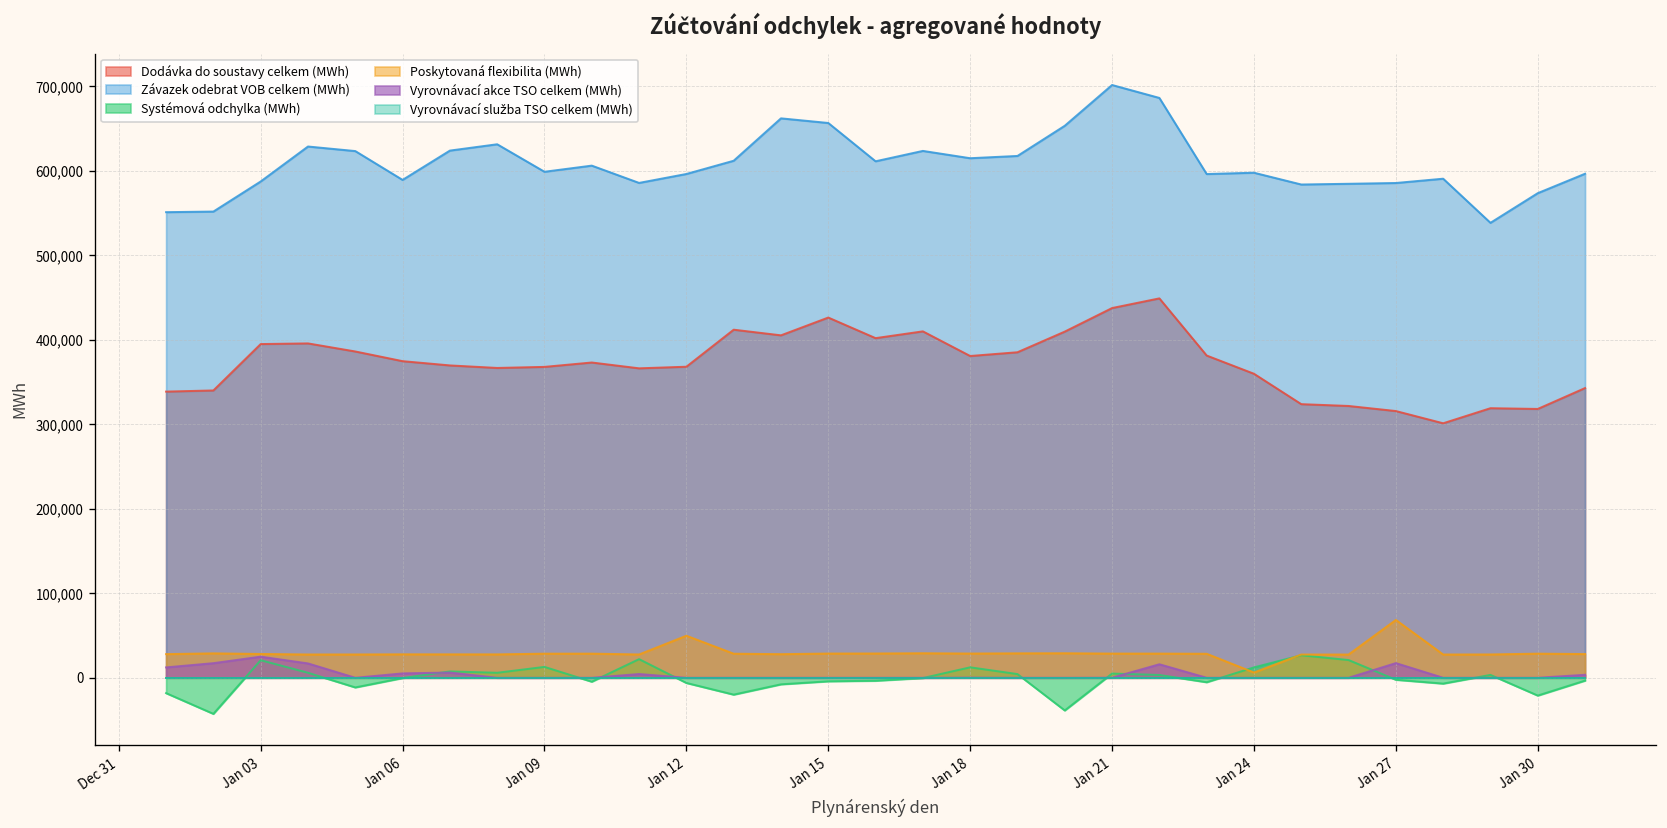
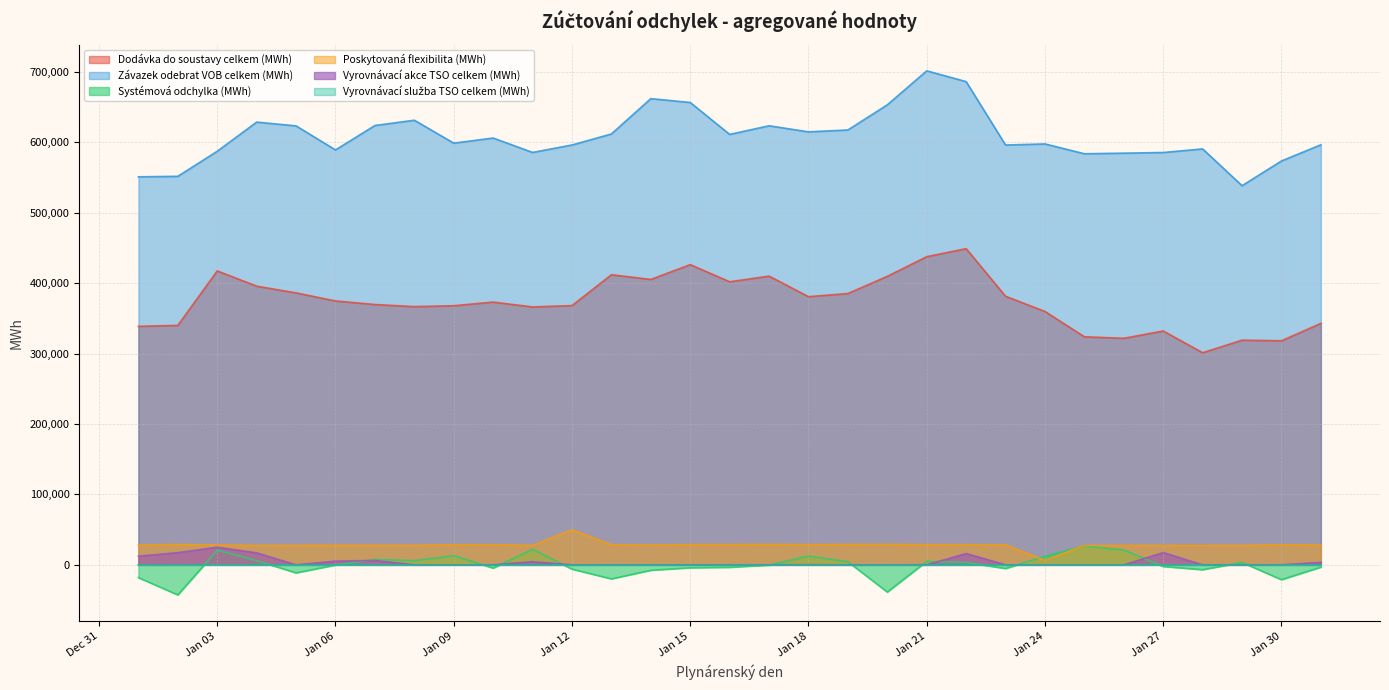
  {
    "Dodávka do soustavy celkem (MWh)": {
-     "Jan 03": "400,000",
+     "Jan 03": "420,000",
      "Jan 06": "370,000",
      "Jan 09": "370,000",
      "Jan 12": "370,000",
      "Jan 15": "430,000",
      "Jan 18": "380,000",
      "Jan 21": "440,000",
      "Jan 24": "360,000",
-     "Jan 27": "320,000",
+     "Jan 27": "330,000",
      "Jan 30": "320,000"
    },
    "Poskytovaná flexibilita (MWh)": {
      "Jan 06": "30,000",
      "Jan 09": "30,000",
      "Jan 12": "50,000",
      "Jan 15": "30,000",
      "Jan 18": "30,000",
      "Jan 21": "30,000",
      "Jan 24": "10,000",
-     "Jan 27": "70,000",
+     "Jan 27": "30,000",
      "Jan 30": "30,000"
    },
    "Vyrovnávací akce TSO celkem (MWh)": {
      "Jan 06": "10,000",
      "Jan 27": "20,000"
    }
  }
